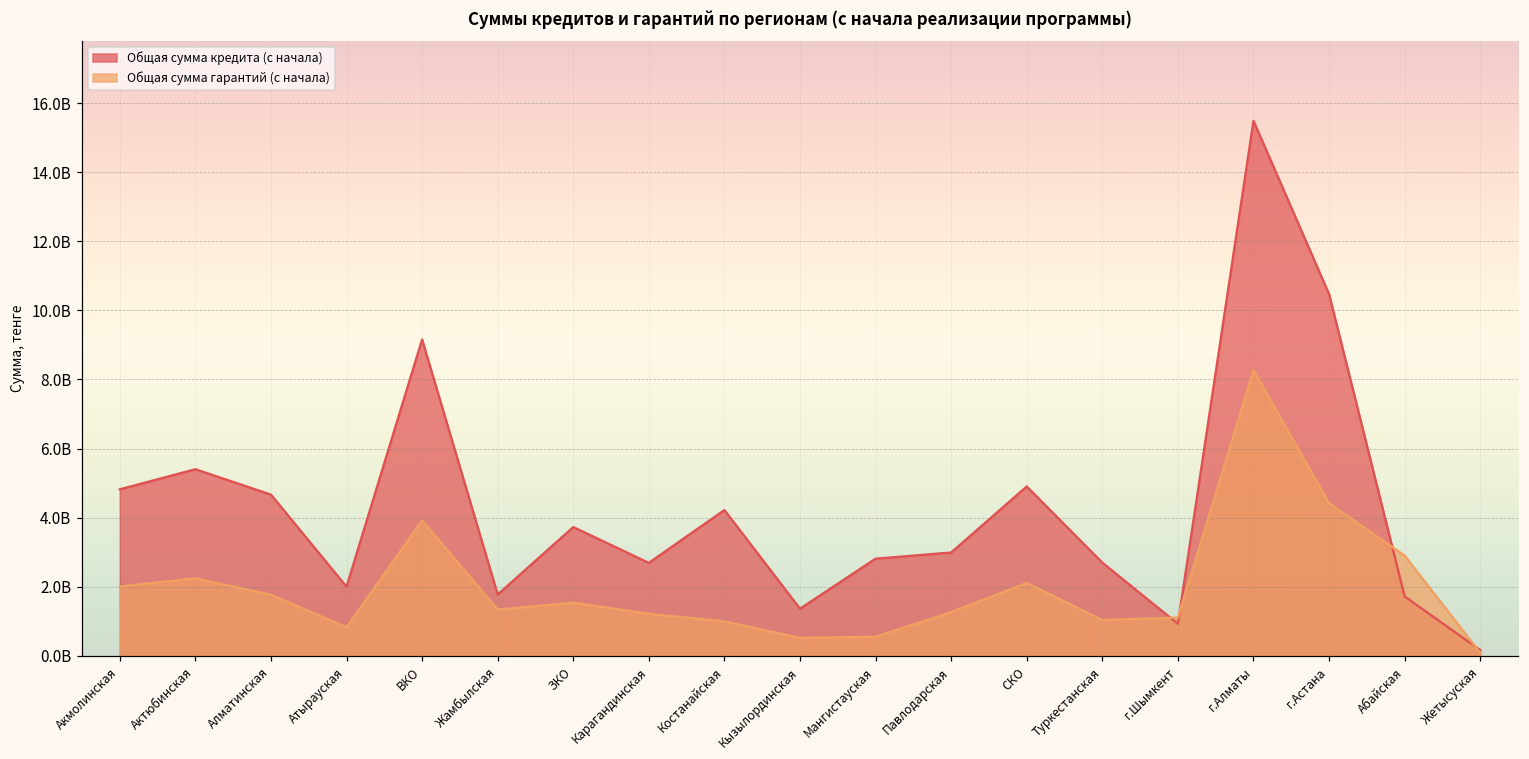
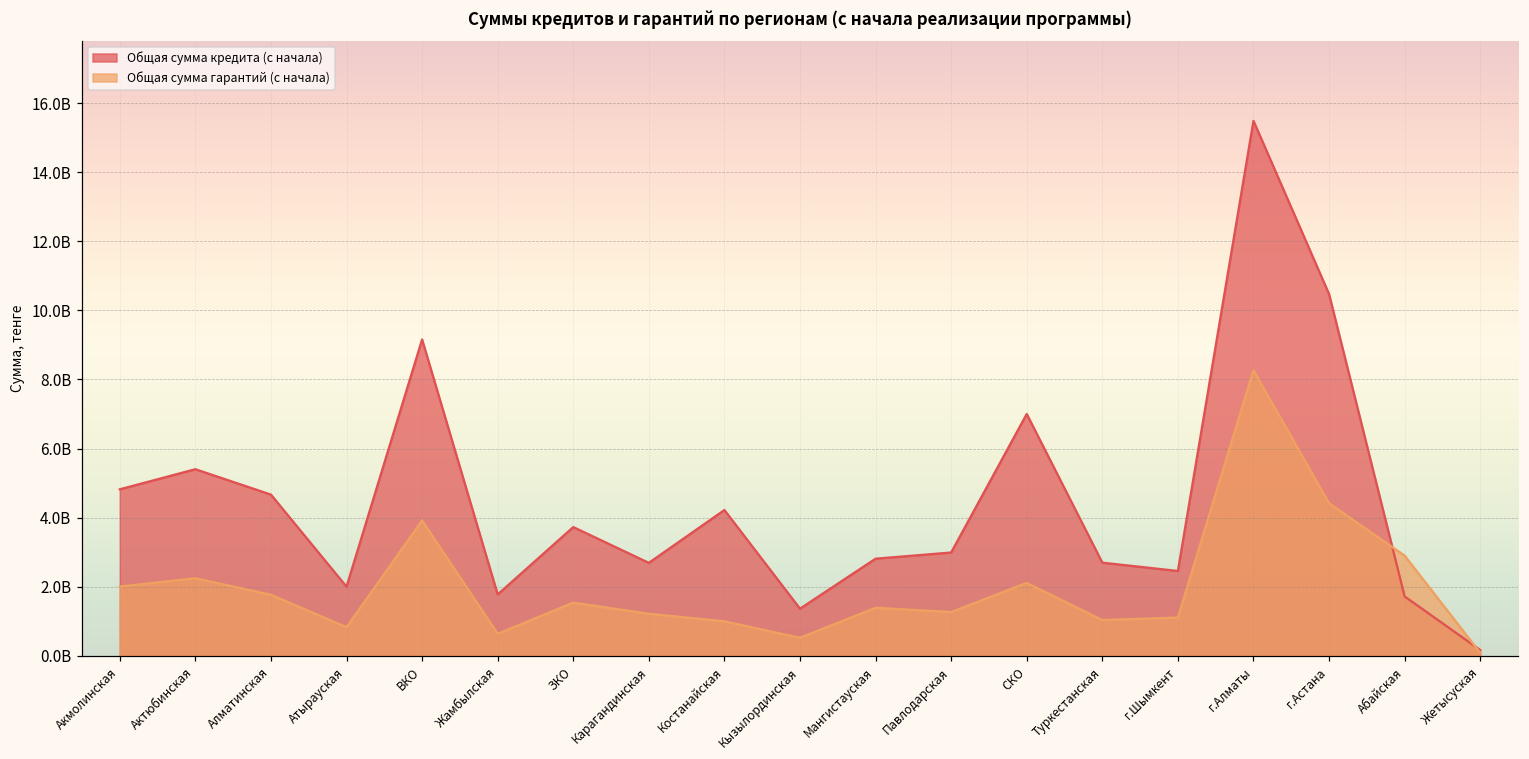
  {
    "Общая сумма кредита (с начала)": {
      "Акмолинская": 4800000000,
      "Актюбинская": 5400000000,
      "Алматинская": 4700000000,
      "Атырауская": 2000000000,
      "ВКО": 9200000000,
      "Жамбылская": 1800000000,
      "ЗКО": 3700000000,
      "Карагандинская": 2700000000,
      "Костанайская": 4200000000,
      "Кызылординская": 1400000000,
      "Мангистауская": 2800000000,
      "Павлодарская": 3000000000,
-     "СКО": 4900000000,
+     "СКО": 7000000000,
      "Туркестанская": 2700000000,
-     "г.Шымкент": 900000000,
+     "г.Шымкент": 2500000000,
      "г.Алматы": 15500000000,
      "г.Астана": 10500000000,
      "Абайская": 1700000000,
      "Жетысуская": 200000000
    },
    "Общая сумма гарантий (с начала)": {
      "Акмолинская": 2000000000,
      "Актюбинская": 2200000000,
      "Алматинская": 1800000000,
      "Атырауская": 800000000,
      "ВКО": 3900000000,
-     "Жамбылская": 1300000000,
+     "Жамбылская": 600000000,
      "ЗКО": 1500000000,
      "Карагандинская": 1200000000,
      "Костанайская": 1000000000,
      "Кызылординская": 500000000,
-     "Мангистауская": 500000000,
+     "Мангистауская": 1400000000,
      "Павлодарская": 1300000000,
      "СКО": 2100000000,
      "Туркестанская": 1000000000,
      "г.Шымкент": 1100000000,
      "г.Алматы": 8300000000,
      "г.Астана": 4400000000,
      "Абайская": 2900000000,
      "Жетысуская": 100000000
    }
  }
